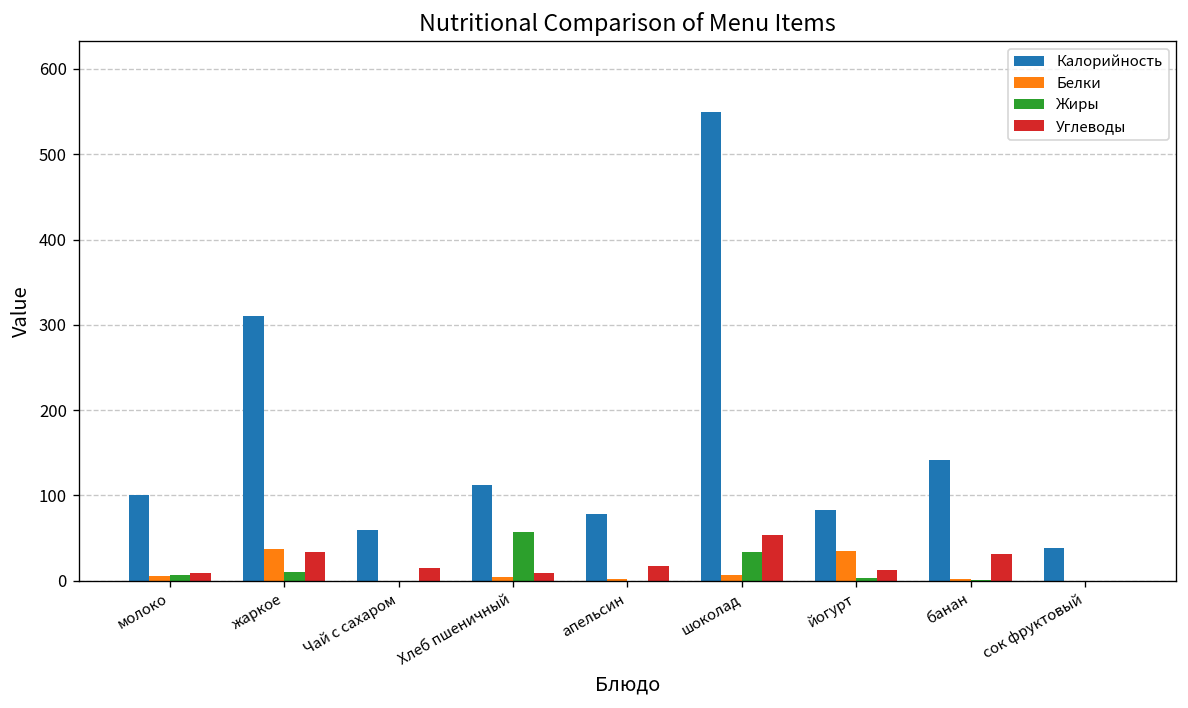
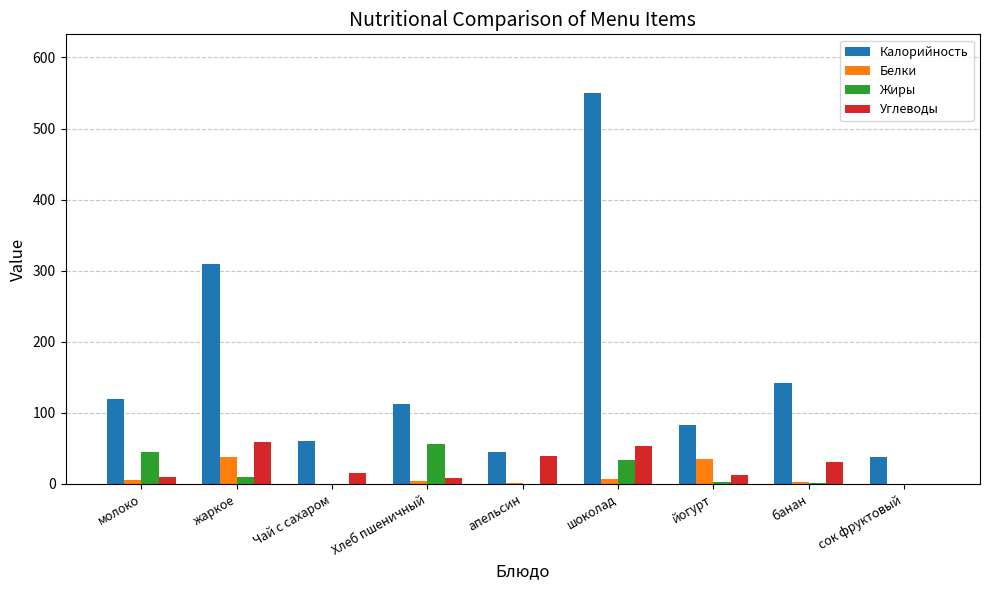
  {
    "Калорийность": {
-     "молоко": 100,
+     "молоко": 120,
      "жаркое": 310,
      "Чай с сахаром": 60,
      "Хлеб пшеничный": 110,
-     "апельсин": 80,
+     "апельсин": 50,
      "шоколад": 550,
      "йогурт": 80,
      "банан": 140,
      "сок фруктовый": 40
    },
    "Белки": {
      "молоко": 10,
      "жаркое": 40,
      "Хлеб пшеничный": 0,
      "шоколад": 10,
      "йогурт": 30,
      "сок фруктовый": 0
    },
    "Жиры": {
-     "молоко": 10,
+     "молоко": 50,
      "жаркое": 10,
      "Чай с сахаром": 0,
      "Хлеб пшеничный": 60,
      "шоколад": 30,
      "сок фруктовый": 0
    },
    "Углеводы": {
      "молоко": 10,
-     "жаркое": 30,
+     "жаркое": 60,
      "Чай с сахаром": 20,
      "Хлеб пшеничный": 10,
-     "апельсин": 20,
+     "апельсин": 40,
      "шоколад": 50,
      "йогурт": 10,
      "банан": 30,
      "сок фруктовый": 0
    }
  }
